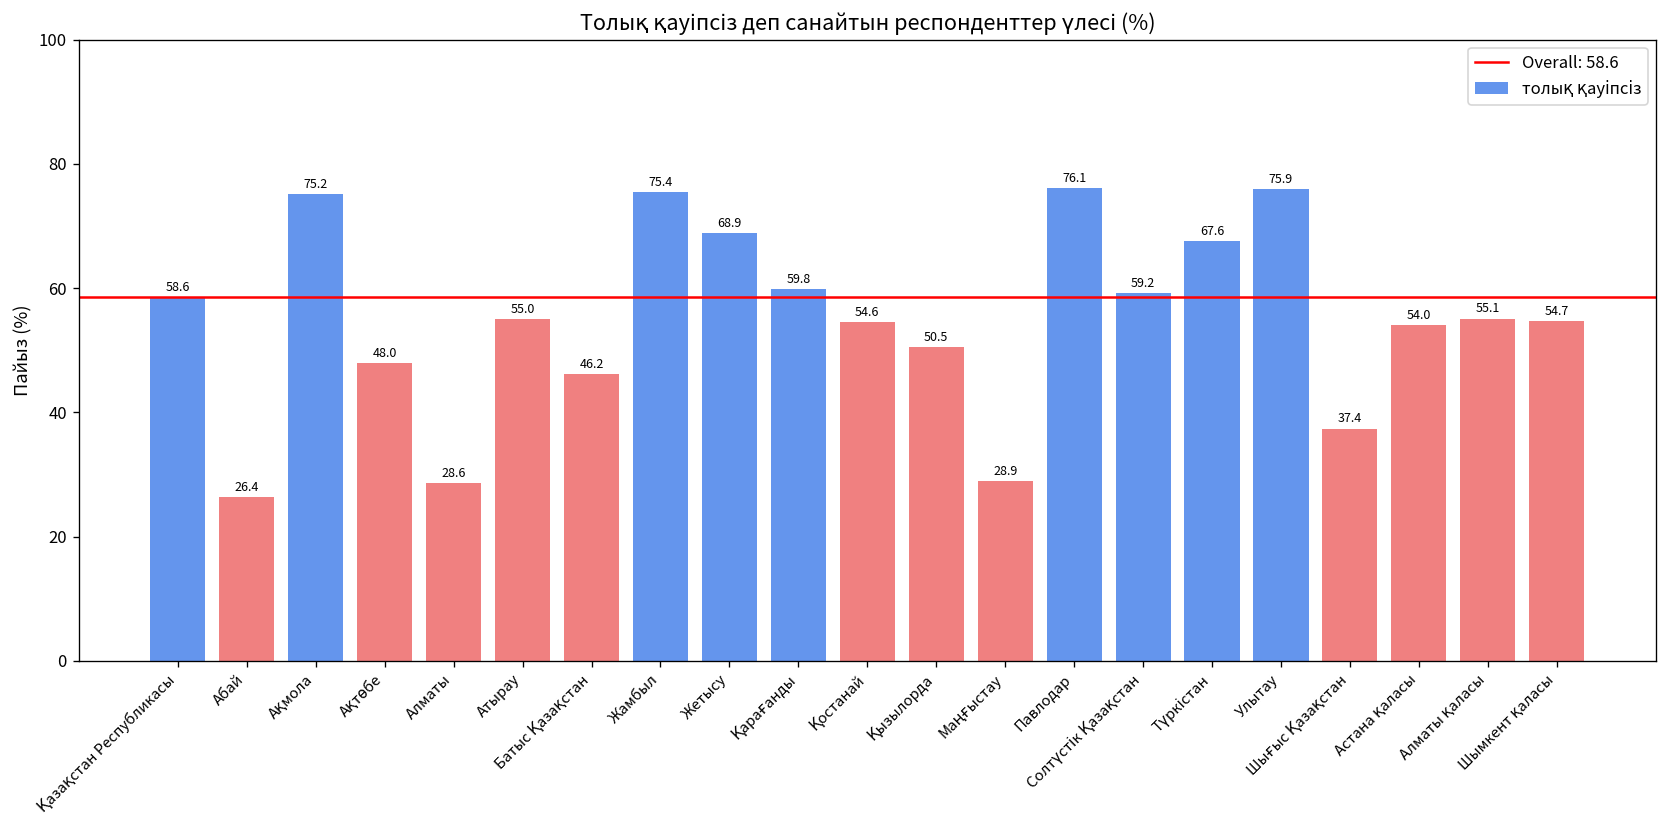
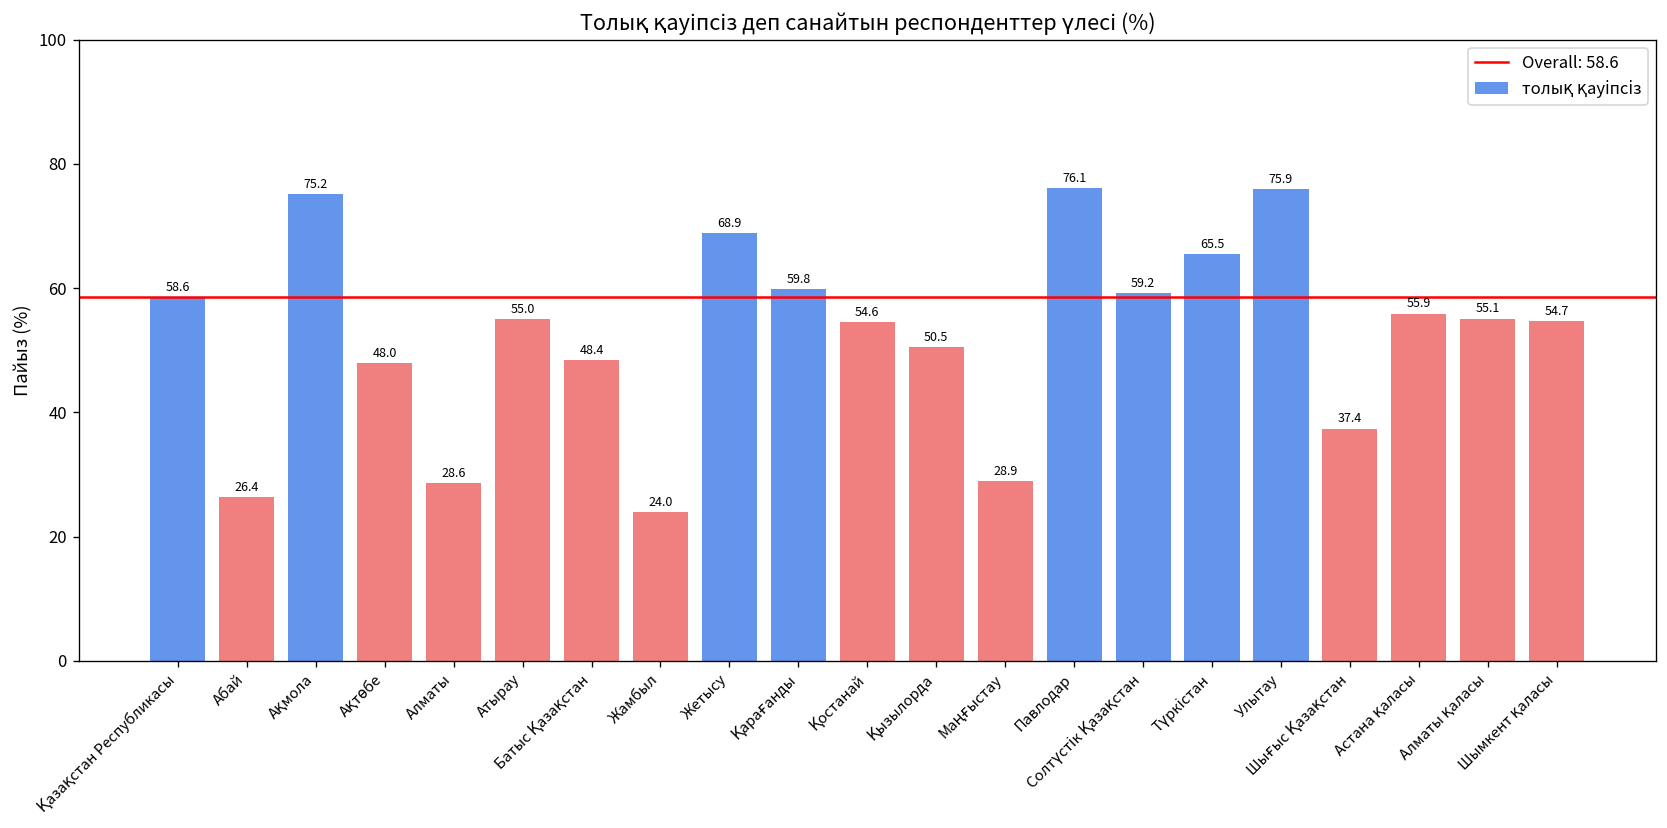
  {
    "Қазақстан Республикасы": 58.6,
    "Абай": 26.4,
    "Ақмола": 75.2,
    "Ақтөбе": 48.0,
    "Алматы": 28.6,
    "Атырау": 55.0,
-   "Батыс Қазақстан": 46.2,
-   "Жамбыл": 75.4,
+   "Батыс Қазақстан": 48.4,
+   "Жамбыл": 24.0,
    "Жетысу": 68.9,
    "Қарағанды": 59.8,
    "Қостанай": 54.6,
    "Қызылорда": 50.5,
    "Маңғыстау": 28.9,
    "Павлодар": 76.1,
    "Солтүстік Қазақстан": 59.2,
-   "Түркістан": 67.6,
+   "Түркістан": 65.5,
    "Улытау": 75.9,
    "Шығыс Қазақстан": 37.4,
-   "Астана қаласы": 54.0,
+   "Астана қаласы": 55.9,
    "Алматы қаласы": 55.1,
    "Шымкент қаласы": 54.7
  }
